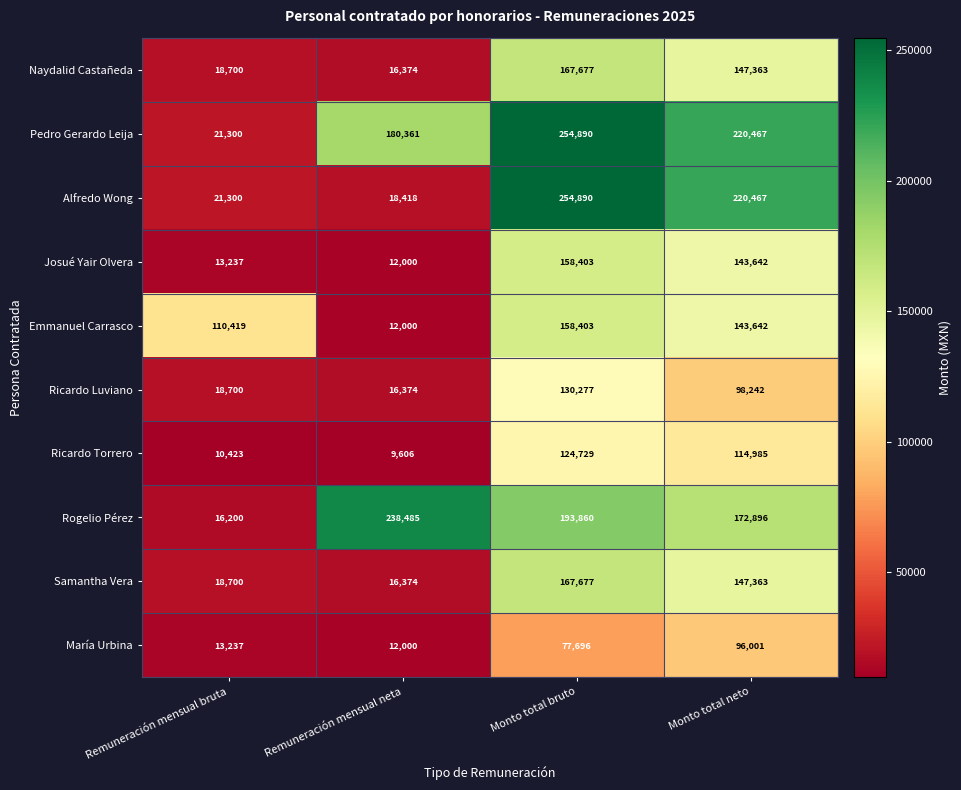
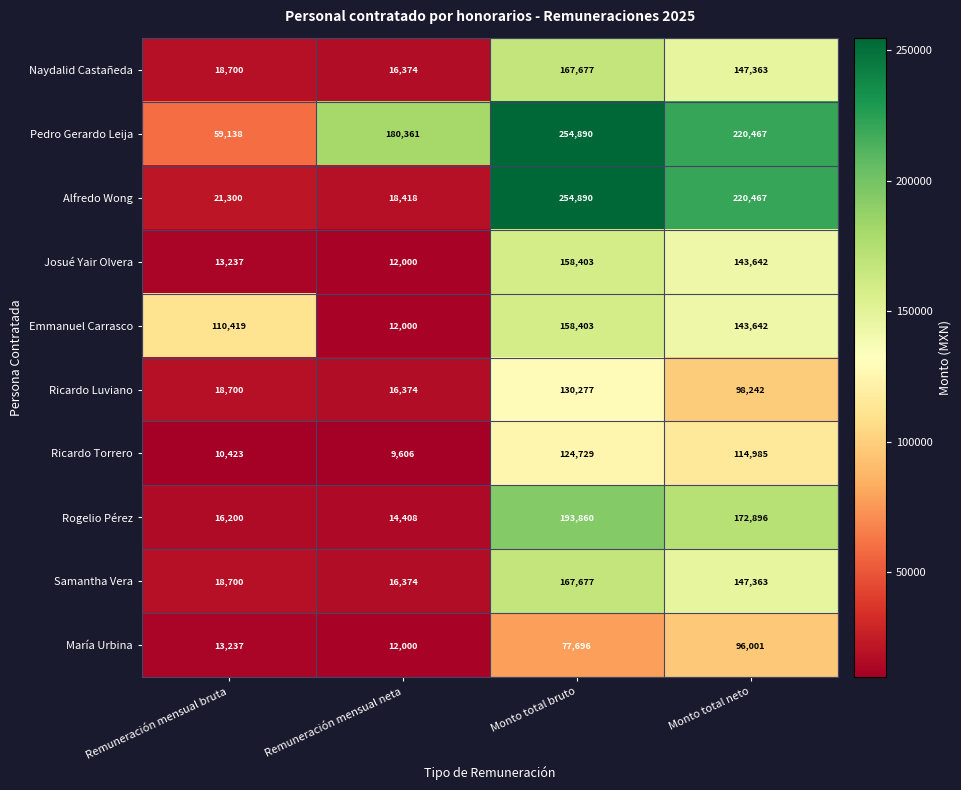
  {
    "Naydalid Castañeda": {
      "Remuneración mensual bruta": "18,700",
      "Remuneración mensual neta": "16,374",
      "Monto total bruto": "167,677",
      "Monto total neto": "147,363"
    },
    "Pedro Gerardo Leija": {
-     "Remuneración mensual bruta": "21,300",
+     "Remuneración mensual bruta": "59,138",
      "Remuneración mensual neta": "180,361",
      "Monto total bruto": "254,890",
      "Monto total neto": "220,467"
    },
    "Alfredo Wong": {
      "Remuneración mensual bruta": "21,300",
      "Remuneración mensual neta": "18,418",
      "Monto total bruto": "254,890",
      "Monto total neto": "220,467"
    },
    "Josué Yair Olvera": {
      "Remuneración mensual bruta": "13,237",
      "Remuneración mensual neta": "12,000",
      "Monto total bruto": "158,403",
      "Monto total neto": "143,642"
    },
    "Emmanuel Carrasco": {
      "Remuneración mensual bruta": "110,419",
      "Remuneración mensual neta": "12,000",
      "Monto total bruto": "158,403",
      "Monto total neto": "143,642"
    },
    "Ricardo Luviano": {
      "Remuneración mensual bruta": "18,700",
      "Remuneración mensual neta": "16,374",
      "Monto total bruto": "130,277",
      "Monto total neto": "98,242"
    },
    "Ricardo Torrero": {
      "Remuneración mensual bruta": "10,423",
      "Remuneración mensual neta": "9,606",
      "Monto total bruto": "124,729",
      "Monto total neto": "114,985"
    },
    "Rogelio Pérez": {
      "Remuneración mensual bruta": "16,200",
-     "Remuneración mensual neta": "238,485",
+     "Remuneración mensual neta": "14,408",
      "Monto total bruto": "193,860",
      "Monto total neto": "172,896"
    },
    "Samantha Vera": {
      "Remuneración mensual bruta": "18,700",
      "Remuneración mensual neta": "16,374",
      "Monto total bruto": "167,677",
      "Monto total neto": "147,363"
    },
    "María Urbina": {
      "Remuneración mensual bruta": "13,237",
      "Remuneración mensual neta": "12,000",
      "Monto total bruto": "77,696",
      "Monto total neto": "96,001"
    }
  }
